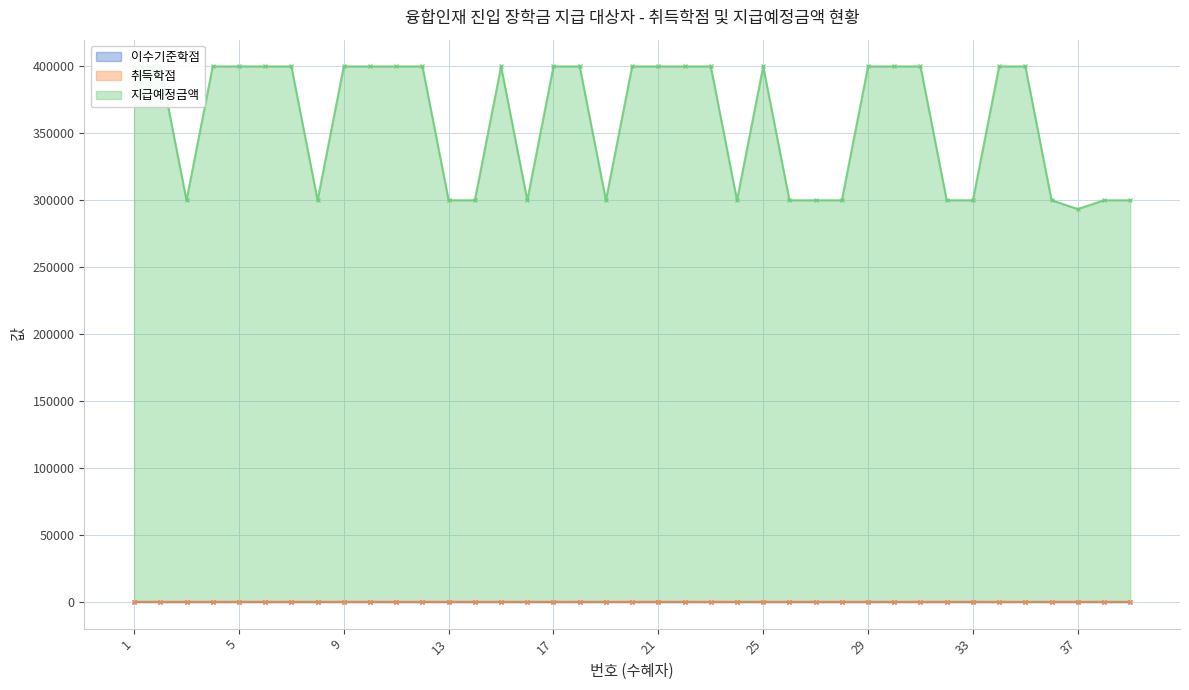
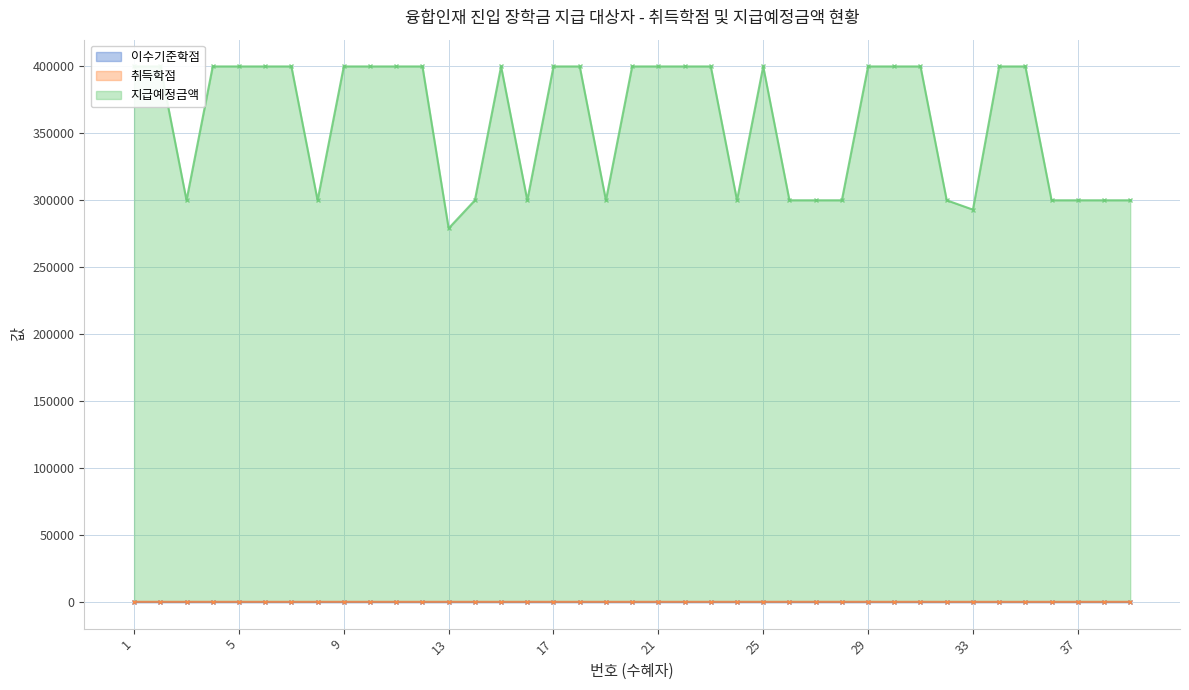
  {
    "취득학점": {
      "1": 0,
      "5": 0,
      "9": 0,
      "13": 0,
      "17": 0,
      "21": 0,
      "25": 0,
      "29": 0,
      "33": 0,
      "37": 0
    },
    "지급예정금액": {
      "5": 400000,
      "9": 400000,
-     "13": 300000,
+     "13": 279000,
      "17": 400000,
      "21": 400000,
      "25": 400000,
      "29": 400000,
-     "33": 300000,
-     "37": 293000
+     "33": 293000,
+     "37": 300000
    }
  }
